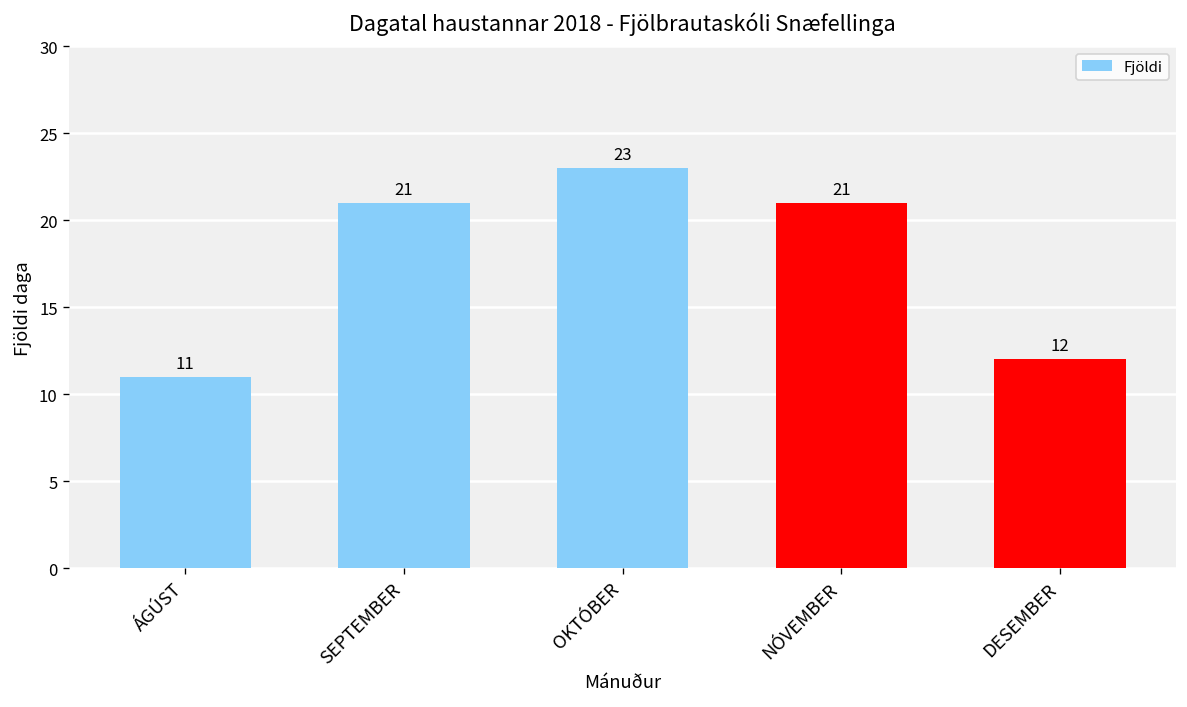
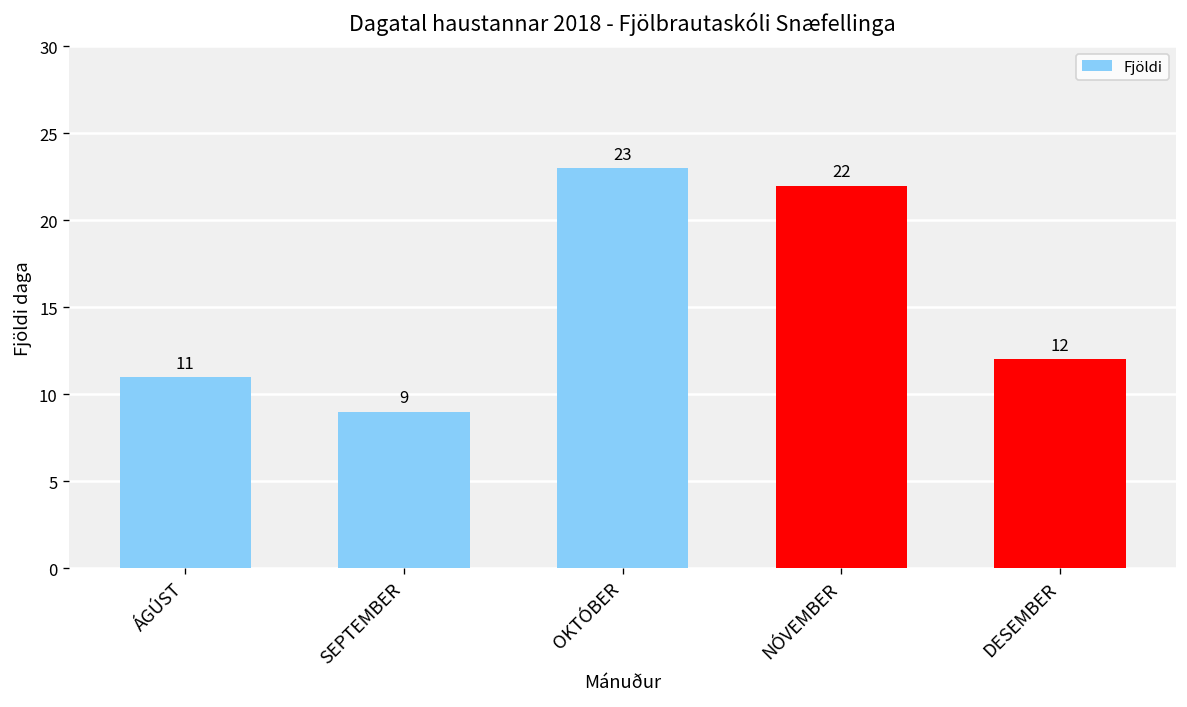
  {
    "ÁGÚST": 11,
-   "SEPTEMBER": 21,
+   "SEPTEMBER": 9,
    "OKTÓBER": 23,
-   "NÓVEMBER": 21,
+   "NÓVEMBER": 22,
    "DESEMBER": 12
  }
